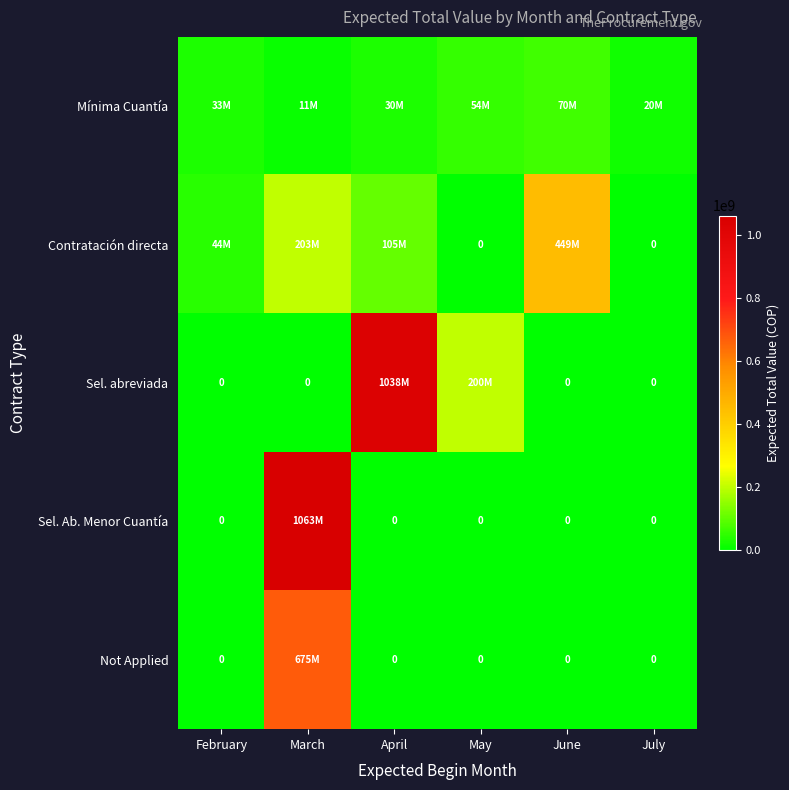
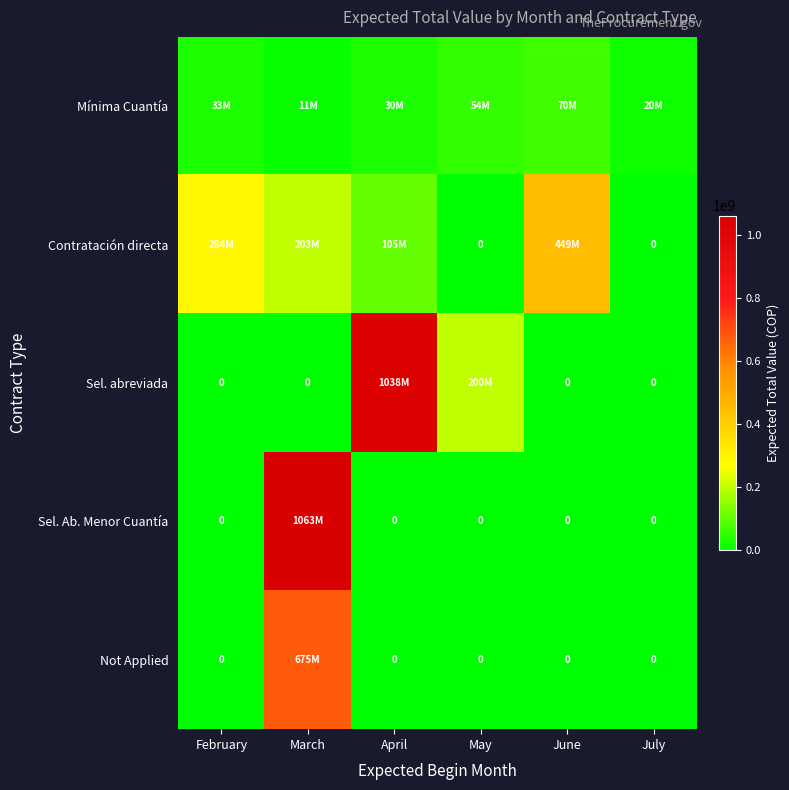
  {
    "Mínima Cuantía": {
      "February": "33M",
      "March": "11M",
      "April": "30M",
      "May": "54M",
      "June": "70M",
      "July": "20M"
    },
    "Contratación directa": {
-     "February": "44M",
+     "February": "284M",
      "March": "203M",
      "April": "105M",
      "May": "0",
      "June": "449M",
      "July": "0"
    },
    "Sel. abreviada": {
      "February": "0",
      "March": "0",
      "April": "1038M",
      "May": "200M",
      "June": "0",
      "July": "0"
    },
    "Sel. Ab. Menor Cuantía": {
      "February": "0",
      "March": "1063M",
      "April": "0",
      "May": "0",
      "June": "0",
      "July": "0"
    },
    "Not Applied": {
      "February": "0",
      "March": "675M",
      "April": "0",
      "May": "0",
      "June": "0",
      "July": "0"
    }
  }
